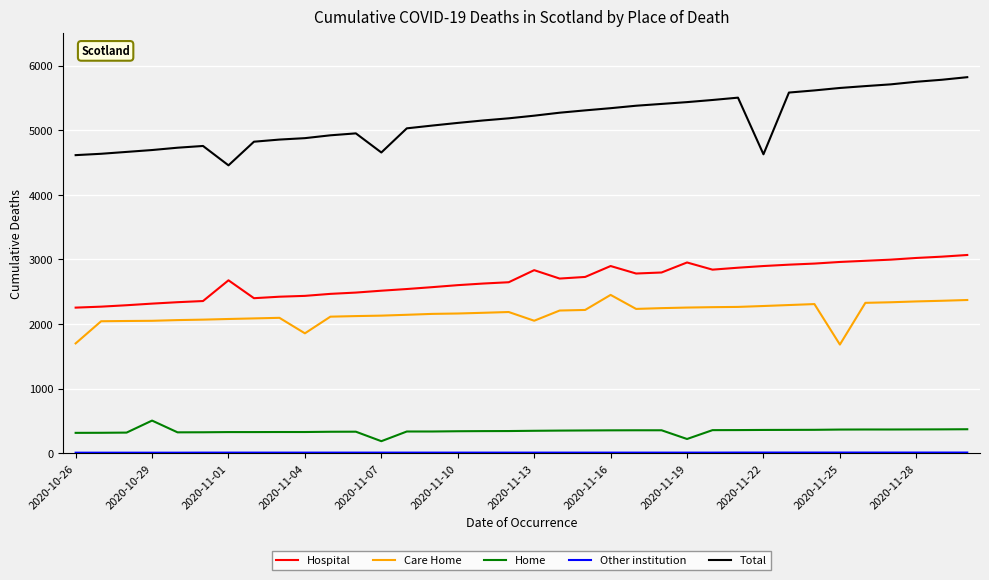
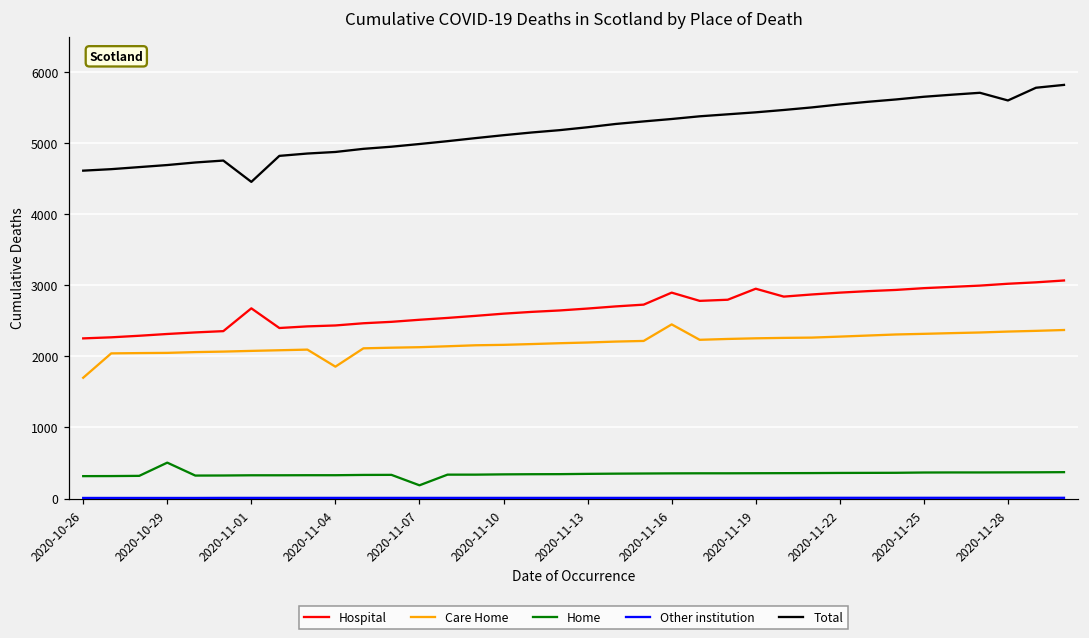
  {
    "Hospital": {
      "2020-10-26": 2300,
      "2020-10-29": 2300,
      "2020-11-01": 2700,
      "2020-11-04": 2400,
      "2020-11-07": 2500,
      "2020-11-10": 2600,
-     "2020-11-13": 2800,
+     "2020-11-13": 2700,
      "2020-11-16": 2900,
      "2020-11-19": 3000,
      "2020-11-22": 2900,
      "2020-11-25": 3000,
      "2020-11-28": 3000
    },
    "Care Home": {
      "2020-10-26": 1700,
      "2020-10-29": 2100,
      "2020-11-01": 2100,
      "2020-11-04": 1900,
      "2020-11-07": 2100,
      "2020-11-10": 2200,
-     "2020-11-13": 2100,
+     "2020-11-13": 2200,
      "2020-11-16": 2500,
      "2020-11-19": 2300,
      "2020-11-22": 2300,
-     "2020-11-25": 1700,
+     "2020-11-25": 2300,
      "2020-11-28": 2400
    },
    "Home": {
      "2020-10-26": 300,
      "2020-10-29": 500,
      "2020-11-01": 300,
      "2020-11-04": 300,
      "2020-11-07": 200,
      "2020-11-10": 300,
      "2020-11-13": 300,
      "2020-11-16": 400,
-     "2020-11-19": 200,
+     "2020-11-19": 400,
      "2020-11-22": 400,
      "2020-11-25": 400,
      "2020-11-28": 400
    },
    "Other institution": {
      "2020-10-26": 0,
      "2020-10-29": 0,
      "2020-11-01": 0,
      "2020-11-04": 0,
      "2020-11-07": 0,
      "2020-11-10": 0,
      "2020-11-13": 0,
      "2020-11-16": 0,
      "2020-11-19": 0,
      "2020-11-22": 0,
      "2020-11-25": 0,
      "2020-11-28": 0
    },
    "Total": {
      "2020-10-26": 4600,
      "2020-10-29": 4700,
      "2020-11-01": 4500,
      "2020-11-04": 4900,
-     "2020-11-07": 4700,
+     "2020-11-07": 5000,
      "2020-11-10": 5100,
      "2020-11-13": 5200,
      "2020-11-16": 5300,
      "2020-11-19": 5400,
-     "2020-11-22": 4600,
+     "2020-11-22": 5500,
      "2020-11-25": 5700,
-     "2020-11-28": 5800
+     "2020-11-28": 5600
    }
  }
